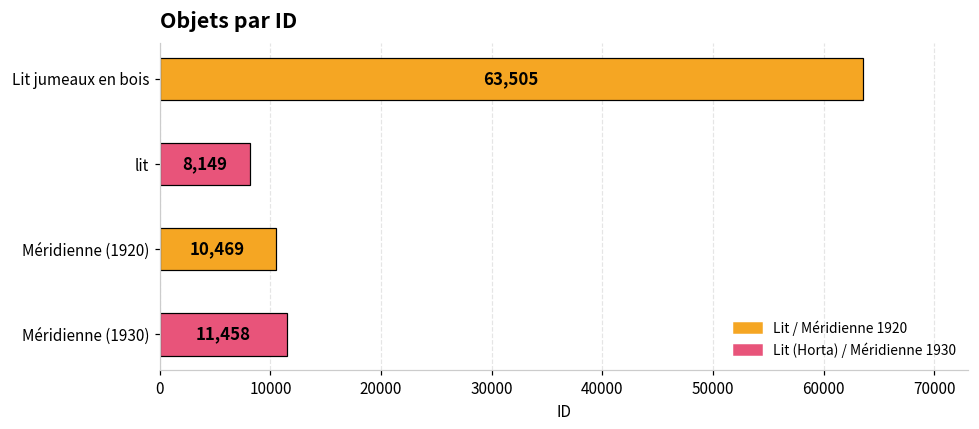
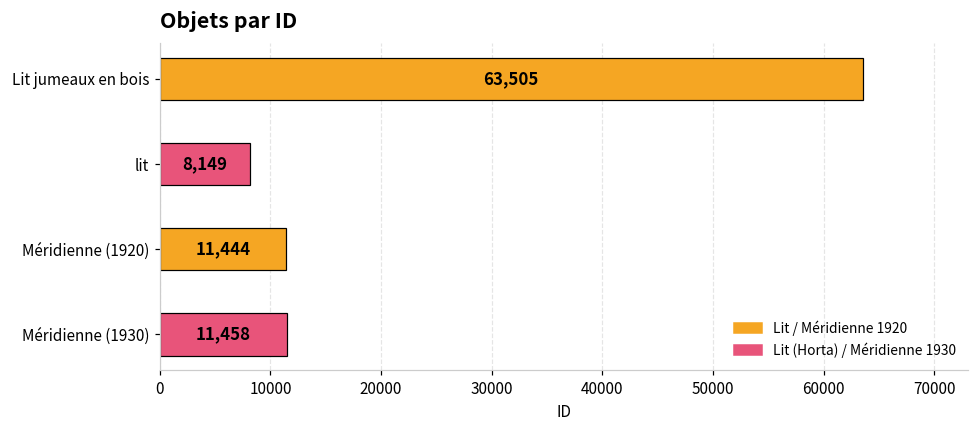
  {
    "Lit jumeaux en bois": "63,505",
    "lit": "8,149",
-   "Méridienne (1920)": "10,469",
+   "Méridienne (1920)": "11,444",
    "Méridienne (1930)": "11,458"
  }
